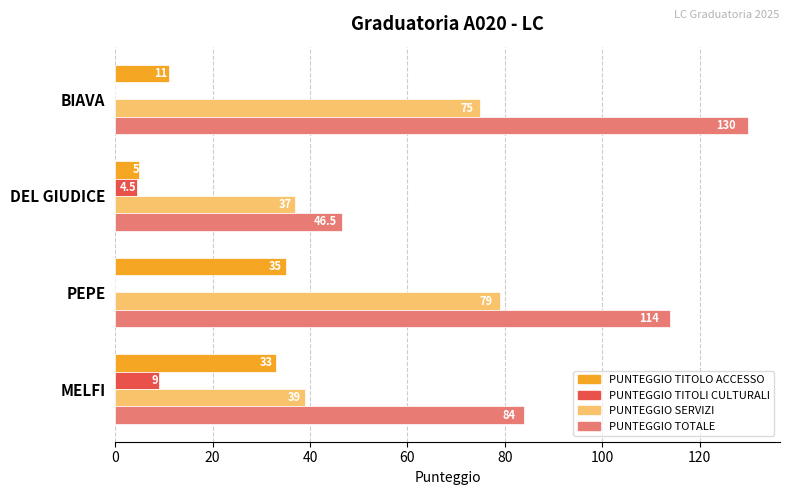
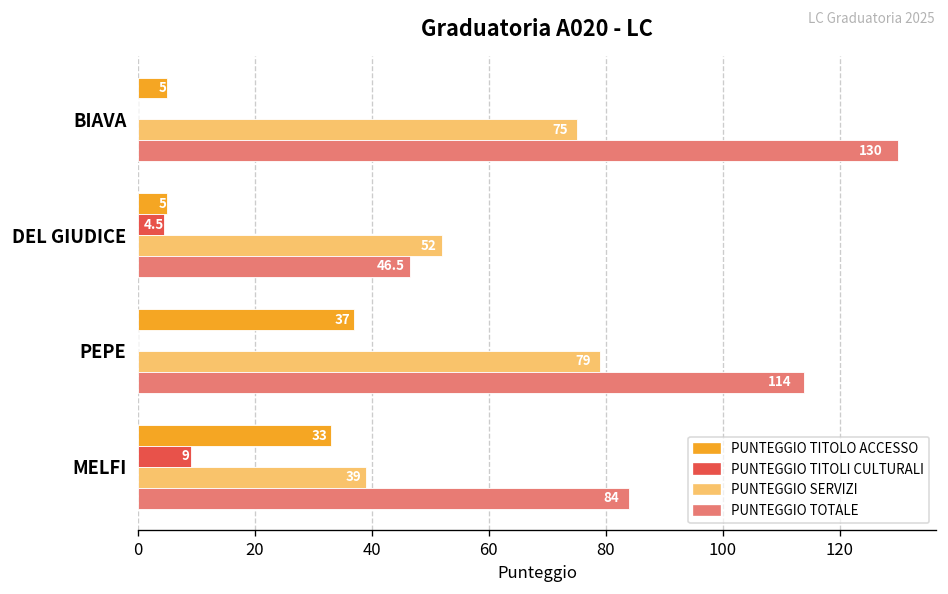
  {
    "PUNTEGGIO TITOLO ACCESSO": {
-     "BIAVA": 11,
+     "BIAVA": 5,
      "DEL GIUDICE": 5,
-     "PEPE": 35,
+     "PEPE": 37,
      "MELFI": 33
    },
    "PUNTEGGIO SERVIZI": {
      "BIAVA": 75,
-     "DEL GIUDICE": 37,
+     "DEL GIUDICE": 52,
      "PEPE": 79,
      "MELFI": 39
    }
  }
